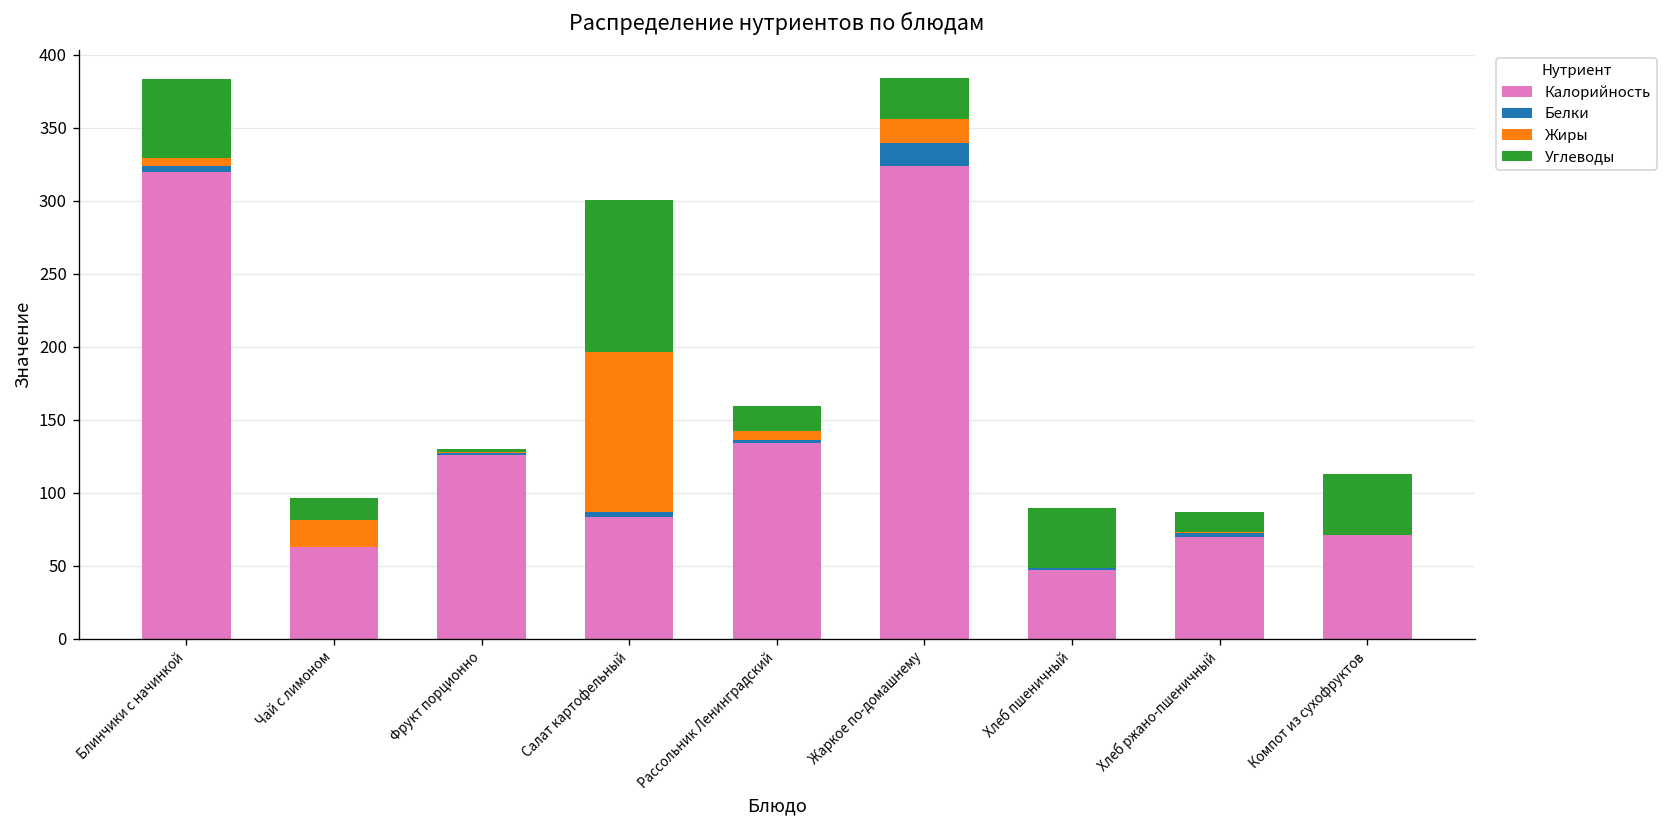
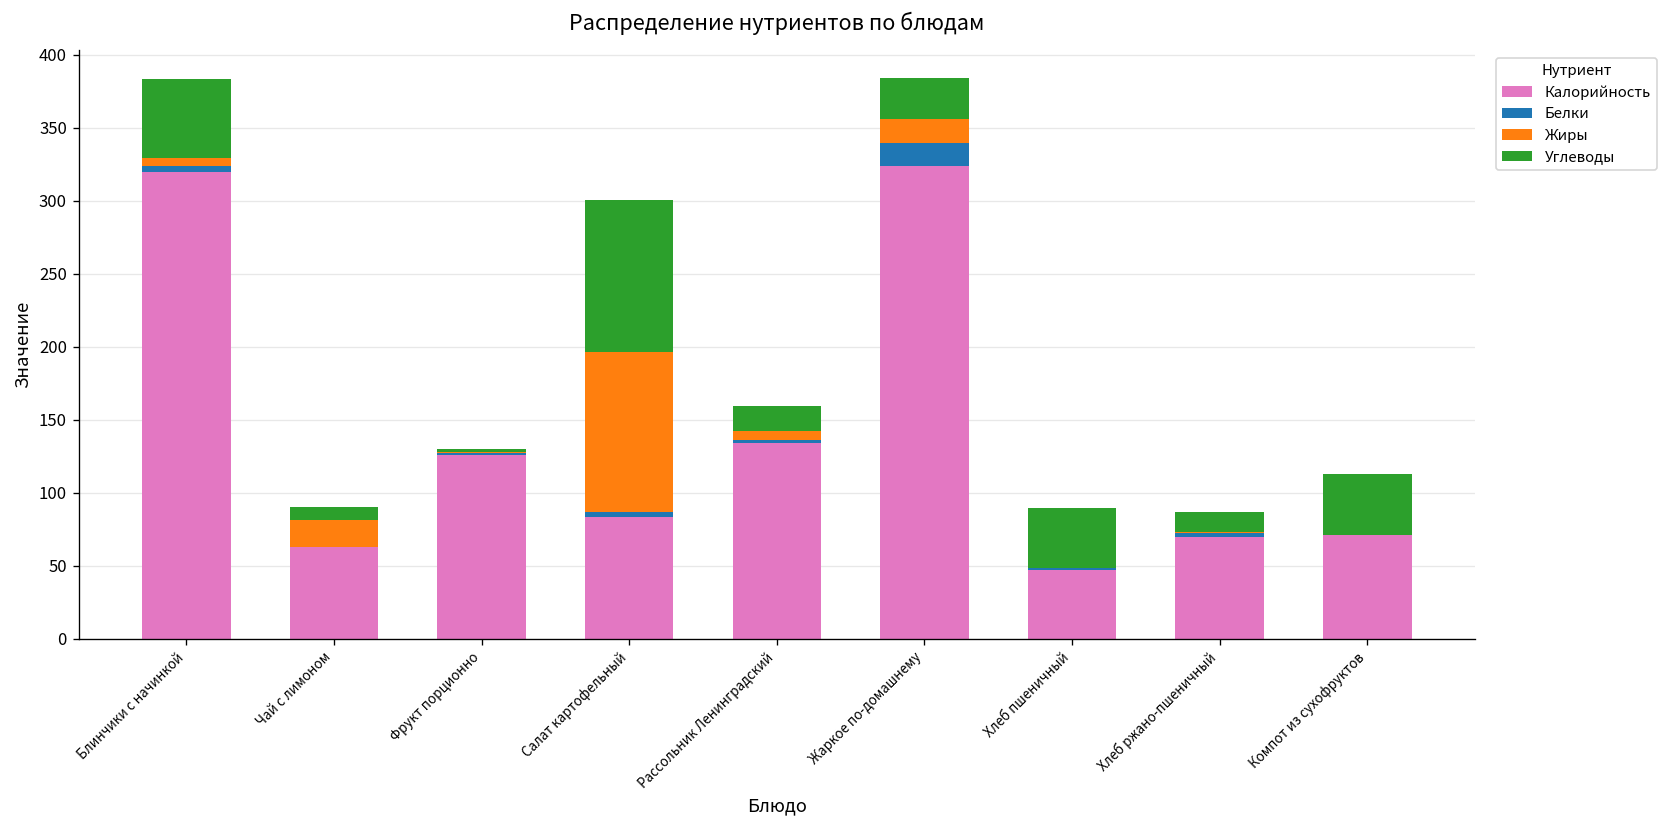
  {
    "Калорийность": {
      "Блинчики с начинкой": 320,
      "Чай с лимоном": 62,
      "Фрукт порционно": 126,
      "Салат картофельный": 84,
      "Рассольник Ленинградский": 134,
      "Жаркое по-домашнему": 324,
      "Хлеб пшеничный": 47,
      "Хлеб ржано-пшеничный": 70,
      "Компот из сухофруктов": 71
    },
    "Белки": {
      "Блинчики с начинкой": 4,
      "Салат картофельный": 3,
      "Рассольник Ленинградский": 3,
      "Жаркое по-домашнему": 16,
      "Хлеб ржано-пшеничный": 3
    },
    "Жиры": {
      "Блинчики с начинкой": 6,
      "Чай с лимоном": 19,
      "Салат картофельный": 110,
      "Рассольник Ленинградский": 6,
      "Жаркое по-домашнему": 17,
      "Компот из сухофруктов": 0
    },
    "Углеводы": {
      "Блинчики с начинкой": 54,
-     "Чай с лимоном": 15,
+     "Чай с лимоном": 9,
      "Фрукт порционно": 2,
      "Салат картофельный": 104,
      "Рассольник Ленинградский": 17,
      "Жаркое по-домашнему": 28,
      "Хлеб пшеничный": 41,
      "Хлеб ржано-пшеничный": 14,
      "Компот из сухофруктов": 42
    }
  }
